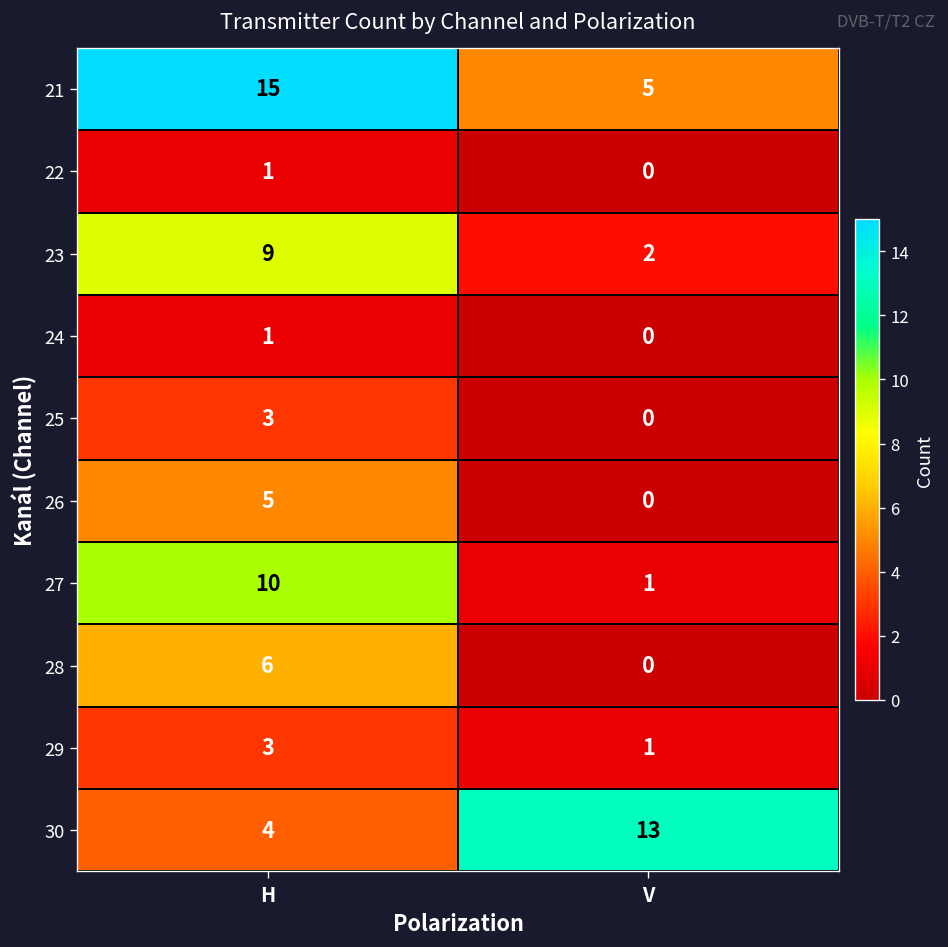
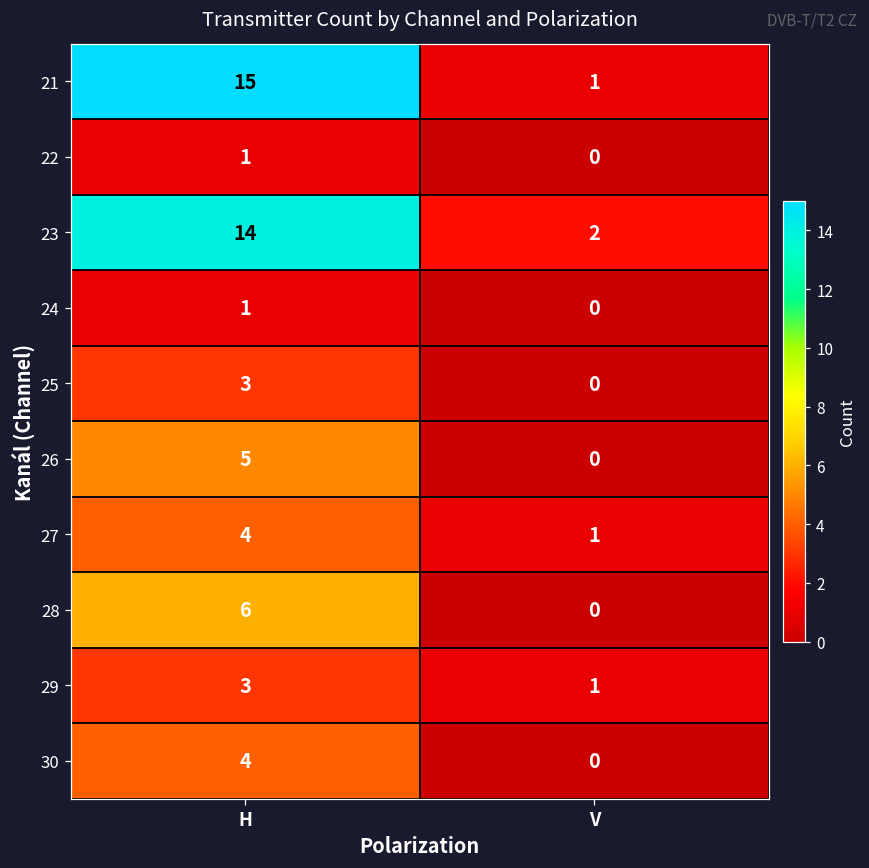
  {
    "21": {
      "H": 15,
-     "V": 5
+     "V": 1
    },
    "22": {
      "H": 1,
      "V": 0
    },
    "23": {
-     "H": 9,
+     "H": 14,
      "V": 2
    },
    "24": {
      "H": 1,
      "V": 0
    },
    "25": {
      "H": 3,
      "V": 0
    },
    "26": {
      "H": 5,
      "V": 0
    },
    "27": {
-     "H": 10,
+     "H": 4,
      "V": 1
    },
    "28": {
      "H": 6,
      "V": 0
    },
    "29": {
      "H": 3,
      "V": 1
    },
    "30": {
      "H": 4,
-     "V": 13
+     "V": 0
    }
  }
